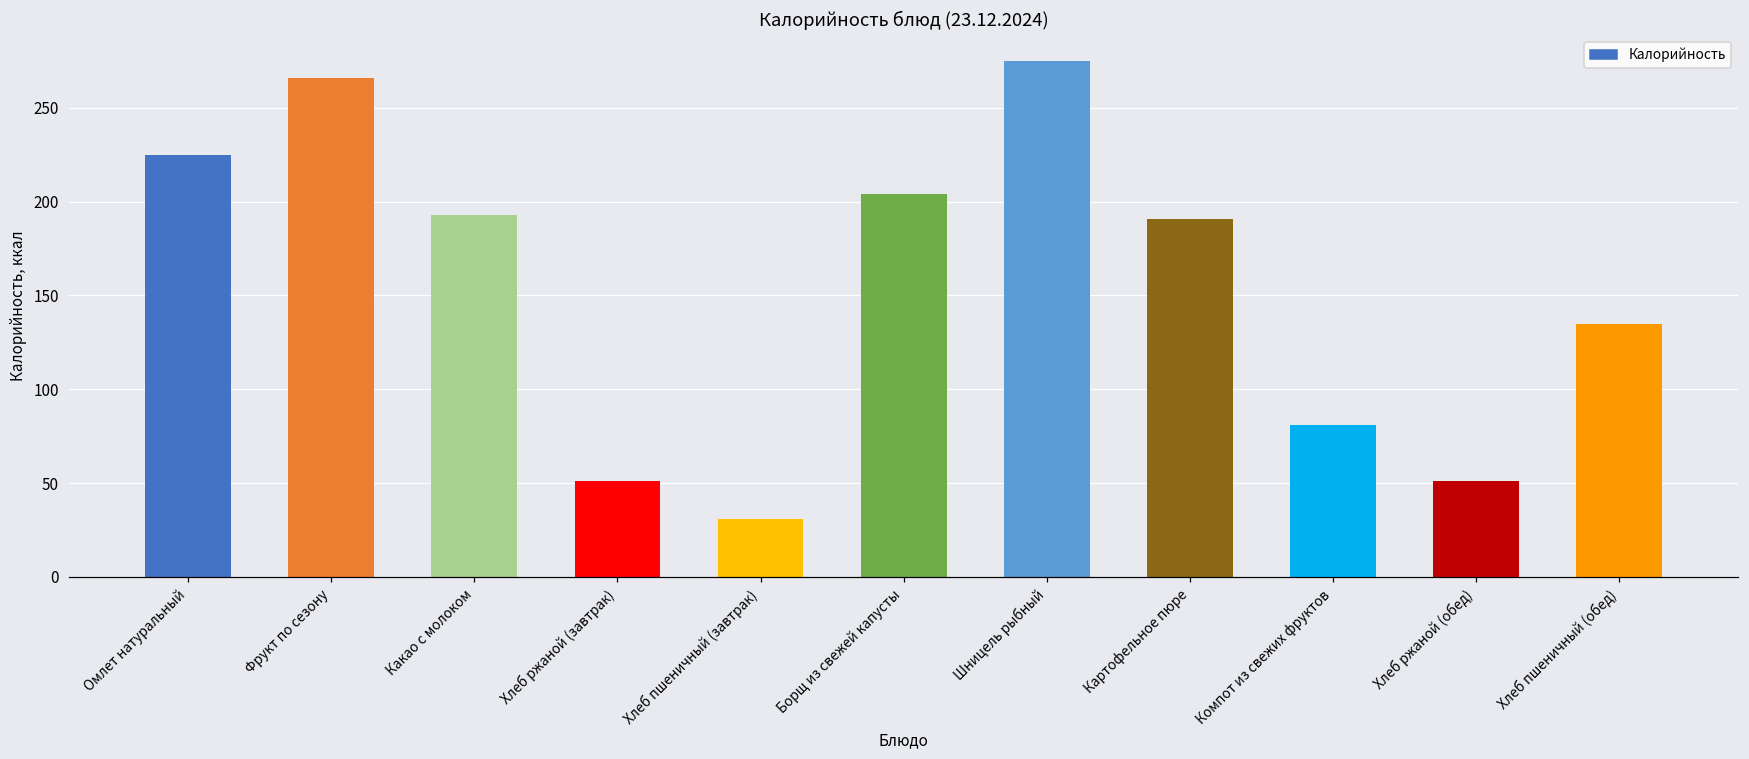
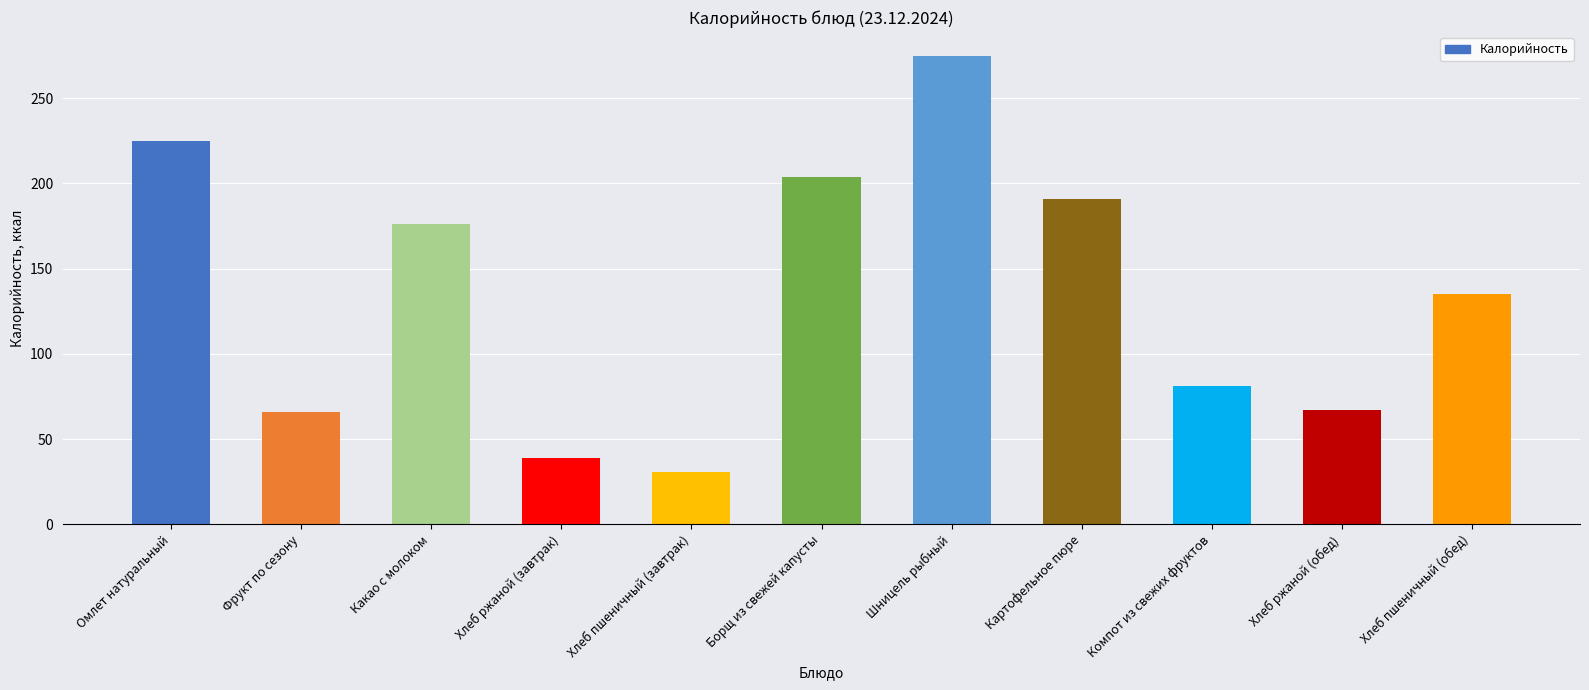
  {
    "Омлет натуральный": 225,
-   "Фрукт по сезону": 266,
-   "Какао с молоком": 193,
-   "Хлеб ржаной (завтрак)": 51,
+   "Фрукт по сезону": 66,
+   "Какао с молоком": 176,
+   "Хлеб ржаной (завтрак)": 39,
    "Хлеб пшеничный (завтрак)": 31,
    "Борщ из свежей капусты": 204,
    "Шницель рыбный": 275,
    "Картофельное пюре": 191,
    "Компот из свежих фруктов": 81,
-   "Хлеб ржаной (обед)": 51,
+   "Хлеб ржаной (обед)": 67,
    "Хлеб пшеничный (обед)": 135
  }
